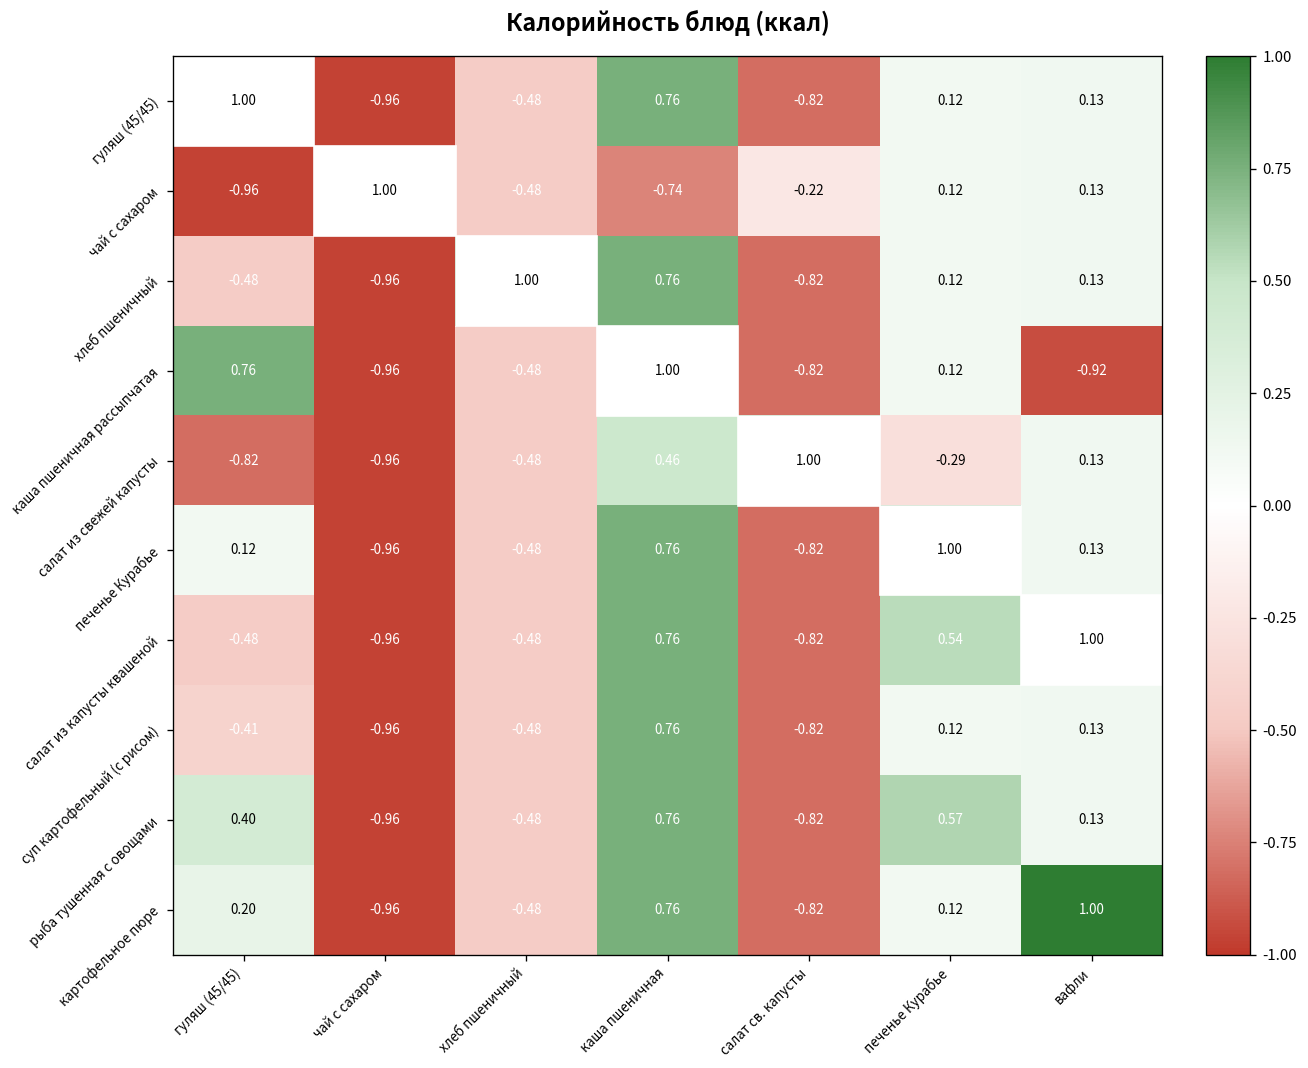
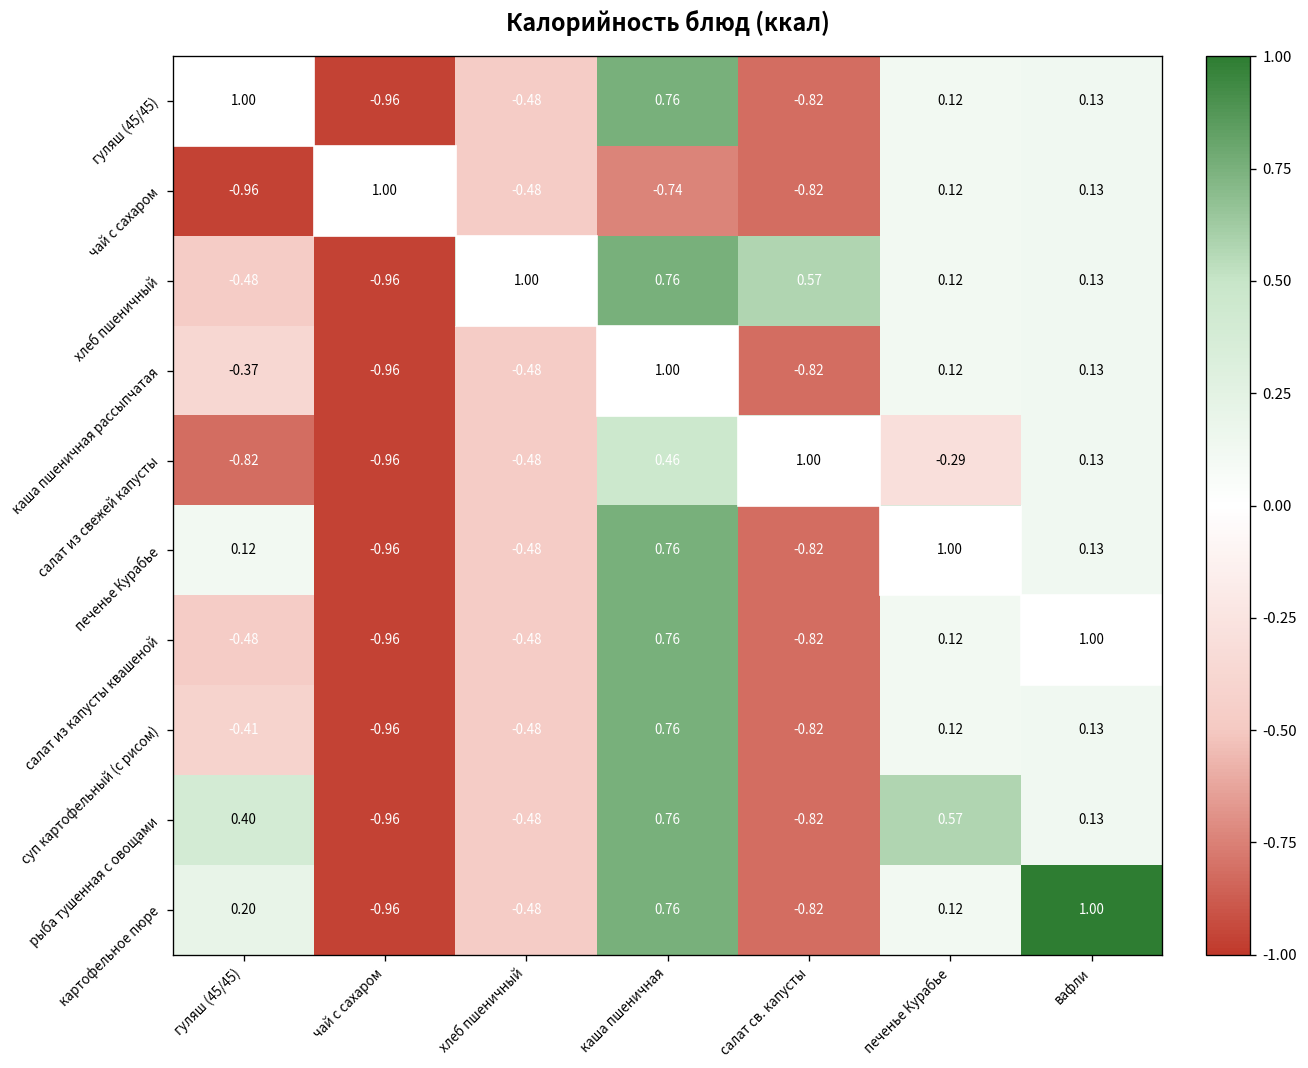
  {
    "гуляш (45/45)": {
      "чай с сахаром": -0.96,
      "хлеб пшеничный": -0.48,
      "каша пшеничная": 0.76,
      "салат св. капусты": -0.82,
      "печенье Курабье": 0.12,
      "вафли": 0.13
    },
    "чай с сахаром": {
      "гуляш (45/45)": -0.96,
      "хлеб пшеничный": -0.48,
      "каша пшеничная": -0.74,
-     "салат св. капусты": -0.22,
+     "салат св. капусты": -0.82,
      "печенье Курабье": 0.12,
      "вафли": 0.13
    },
    "хлеб пшеничный": {
      "гуляш (45/45)": -0.48,
      "чай с сахаром": -0.96,
      "каша пшеничная": 0.76,
-     "салат св. капусты": -0.82,
+     "салат св. капусты": 0.57,
      "печенье Курабье": 0.12,
      "вафли": 0.13
    },
    "каша пшеничная рассыпчатая": {
-     "гуляш (45/45)": 0.76,
+     "гуляш (45/45)": -0.37,
      "чай с сахаром": -0.96,
      "хлеб пшеничный": -0.48,
      "салат св. капусты": -0.82,
      "печенье Курабье": 0.12,
-     "вафли": -0.92
+     "вафли": 0.13
    },
    "салат из свежей капусты": {
      "гуляш (45/45)": -0.82,
      "чай с сахаром": -0.96,
      "хлеб пшеничный": -0.48,
      "каша пшеничная": 0.46,
      "печенье Курабье": -0.29,
      "вафли": 0.13
    },
    "печенье Курабье": {
      "гуляш (45/45)": 0.12,
      "чай с сахаром": -0.96,
      "хлеб пшеничный": -0.48,
      "каша пшеничная": 0.76,
      "салат св. капусты": -0.82,
      "вафли": 0.13
    },
    "салат из капусты квашеной": {
      "гуляш (45/45)": -0.48,
      "чай с сахаром": -0.96,
      "хлеб пшеничный": -0.48,
      "каша пшеничная": 0.76,
      "салат св. капусты": -0.82,
-     "печенье Курабье": 0.54
+     "печенье Курабье": 0.12
    },
    "суп картофельный (с рисом)": {
      "гуляш (45/45)": -0.41,
      "чай с сахаром": -0.96,
      "хлеб пшеничный": -0.48,
      "каша пшеничная": 0.76,
      "салат св. капусты": -0.82,
      "печенье Курабье": 0.12,
      "вафли": 0.13
    },
    "рыба тушенная с овощами": {
      "гуляш (45/45)": 0.40,
      "чай с сахаром": -0.96,
      "хлеб пшеничный": -0.48,
      "каша пшеничная": 0.76,
      "салат св. капусты": -0.82,
      "печенье Курабье": 0.57,
      "вафли": 0.13
    },
    "картофельное пюре": {
      "гуляш (45/45)": 0.20,
      "чай с сахаром": -0.96,
      "хлеб пшеничный": -0.48,
      "каша пшеничная": 0.76,
      "салат св. капусты": -0.82,
      "печенье Курабье": 0.12,
      "вафли": 1.00
    }
  }
